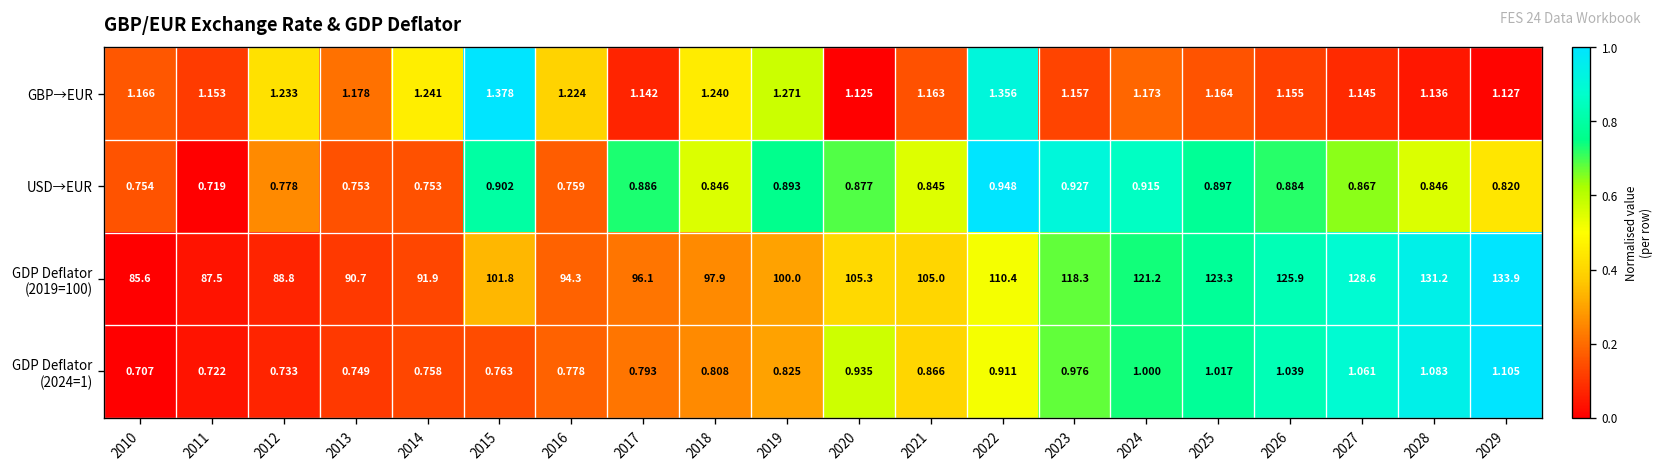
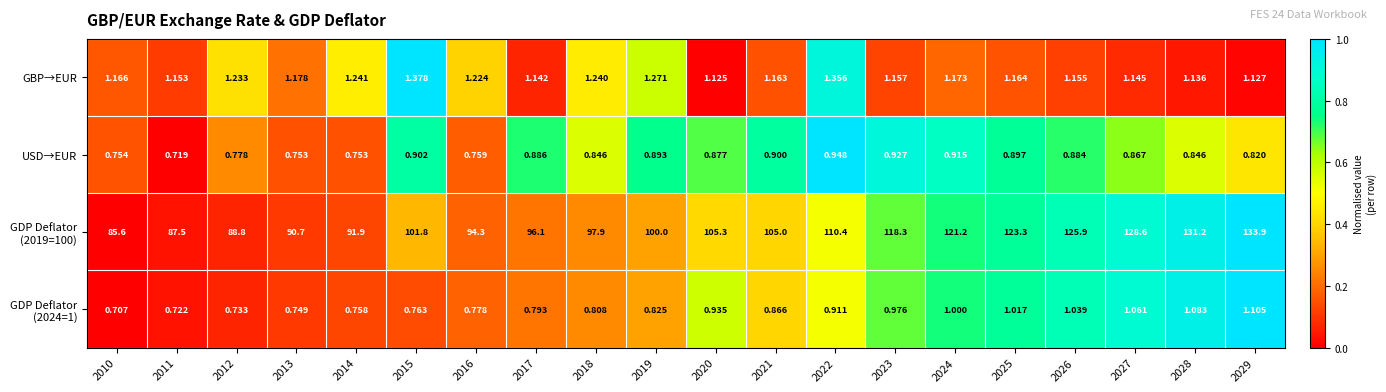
  {
    "GBP→EUR": {
      "2010": 1.166,
      "2011": 1.153,
      "2012": 1.233,
      "2013": 1.178,
      "2014": 1.241,
      "2015": 1.378,
      "2016": 1.224,
      "2017": 1.142,
      "2018": 1.240,
      "2019": 1.271,
      "2020": 1.125,
      "2021": 1.163,
      "2022": 1.356,
      "2023": 1.157,
      "2024": 1.173,
      "2025": 1.164,
      "2026": 1.155,
      "2027": 1.145,
      "2028": 1.136,
      "2029": 1.127
    },
    "USD→EUR": {
      "2010": 0.754,
      "2011": 0.719,
      "2012": 0.778,
      "2013": 0.753,
      "2014": 0.753,
      "2015": 0.902,
      "2016": 0.759,
      "2017": 0.886,
      "2018": 0.846,
      "2019": 0.893,
      "2020": 0.877,
-     "2021": 0.845,
+     "2021": 0.900,
      "2022": 0.948,
      "2023": 0.927,
      "2024": 0.915,
      "2025": 0.897,
      "2026": 0.884,
      "2027": 0.867,
      "2028": 0.846,
      "2029": 0.820
    },
    "GDP Deflator (2019=100)": {
      "2010": 85.6,
      "2011": 87.5,
      "2012": 88.8,
      "2013": 90.7,
      "2014": 91.9,
      "2015": 101.8,
      "2016": 94.3,
      "2017": 96.1,
      "2018": 97.9,
      "2019": 100.0,
      "2020": 105.3,
      "2021": 105.0,
      "2022": 110.4,
      "2023": 118.3,
      "2024": 121.2,
      "2025": 123.3,
      "2026": 125.9,
      "2027": 128.6,
      "2028": 131.2,
      "2029": 133.9
    },
    "GDP Deflator (2024=1)": {
      "2010": 0.707,
      "2011": 0.722,
      "2012": 0.733,
      "2013": 0.749,
      "2014": 0.758,
      "2015": 0.763,
      "2016": 0.778,
      "2017": 0.793,
      "2018": 0.808,
      "2019": 0.825,
      "2020": 0.935,
      "2021": 0.866,
      "2022": 0.911,
      "2023": 0.976,
      "2024": 1.000,
      "2025": 1.017,
      "2026": 1.039,
      "2027": 1.061,
      "2028": 1.083,
      "2029": 1.105
    }
  }
